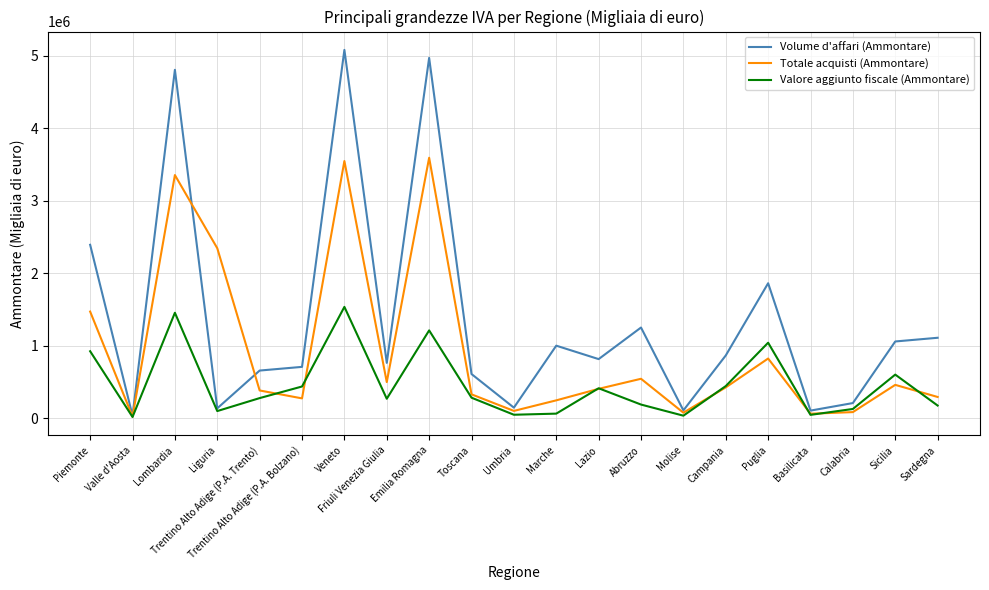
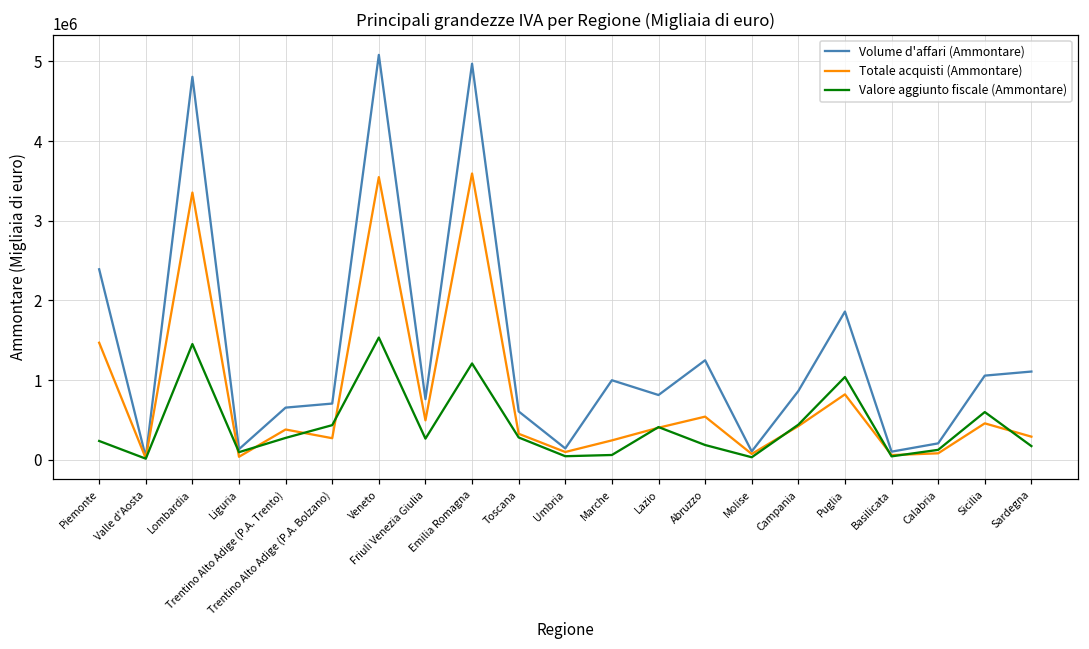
  {
    "Volume d'affari (Ammontare)": {
      "Piemonte": 2400000,
      "Lombardia": 4800000,
      "Liguria": 100000,
      "Trentino Alto Adige (P.A. Trento)": 700000,
      "Trentino Alto Adige (P.A. Bolzano)": 700000,
      "Veneto": 5100000,
      "Friuli Venezia Giulia": 800000,
      "Emilia Romagna": 5000000,
      "Toscana": 600000,
      "Umbria": 100000,
      "Marche": 1000000,
      "Lazio": 800000,
      "Abruzzo": 1200000,
      "Campania": 900000,
      "Puglia": 1900000,
      "Basilicata": 100000,
      "Calabria": 200000,
      "Sicilia": 1100000,
      "Sardegna": 1100000
    },
    "Totale acquisti (Ammontare)": {
      "Piemonte": 1500000,
      "Lombardia": 3400000,
-     "Liguria": 2300000,
+     "Liguria": 0,
      "Trentino Alto Adige (P.A. Trento)": 400000,
      "Trentino Alto Adige (P.A. Bolzano)": 300000,
      "Veneto": 3500000,
      "Friuli Venezia Giulia": 500000,
      "Emilia Romagna": 3600000,
      "Toscana": 300000,
      "Umbria": 100000,
      "Marche": 200000,
      "Abruzzo": 500000,
      "Puglia": 800000,
      "Calabria": 100000,
      "Sicilia": 500000,
      "Sardegna": 300000
    },
    "Valore aggiunto fiscale (Ammontare)": {
-     "Piemonte": 900000,
+     "Piemonte": 200000,
      "Lombardia": 1500000,
      "Liguria": 100000,
      "Trentino Alto Adige (P.A. Trento)": 300000,
      "Trentino Alto Adige (P.A. Bolzano)": 400000,
      "Veneto": 1500000,
      "Friuli Venezia Giulia": 300000,
      "Emilia Romagna": 1200000,
      "Toscana": 300000,
      "Umbria": 0,
      "Marche": 100000,
      "Abruzzo": 200000,
      "Molise": 0,
      "Puglia": 1000000,
      "Calabria": 100000,
      "Sicilia": 600000,
      "Sardegna": 200000
    }
  }
